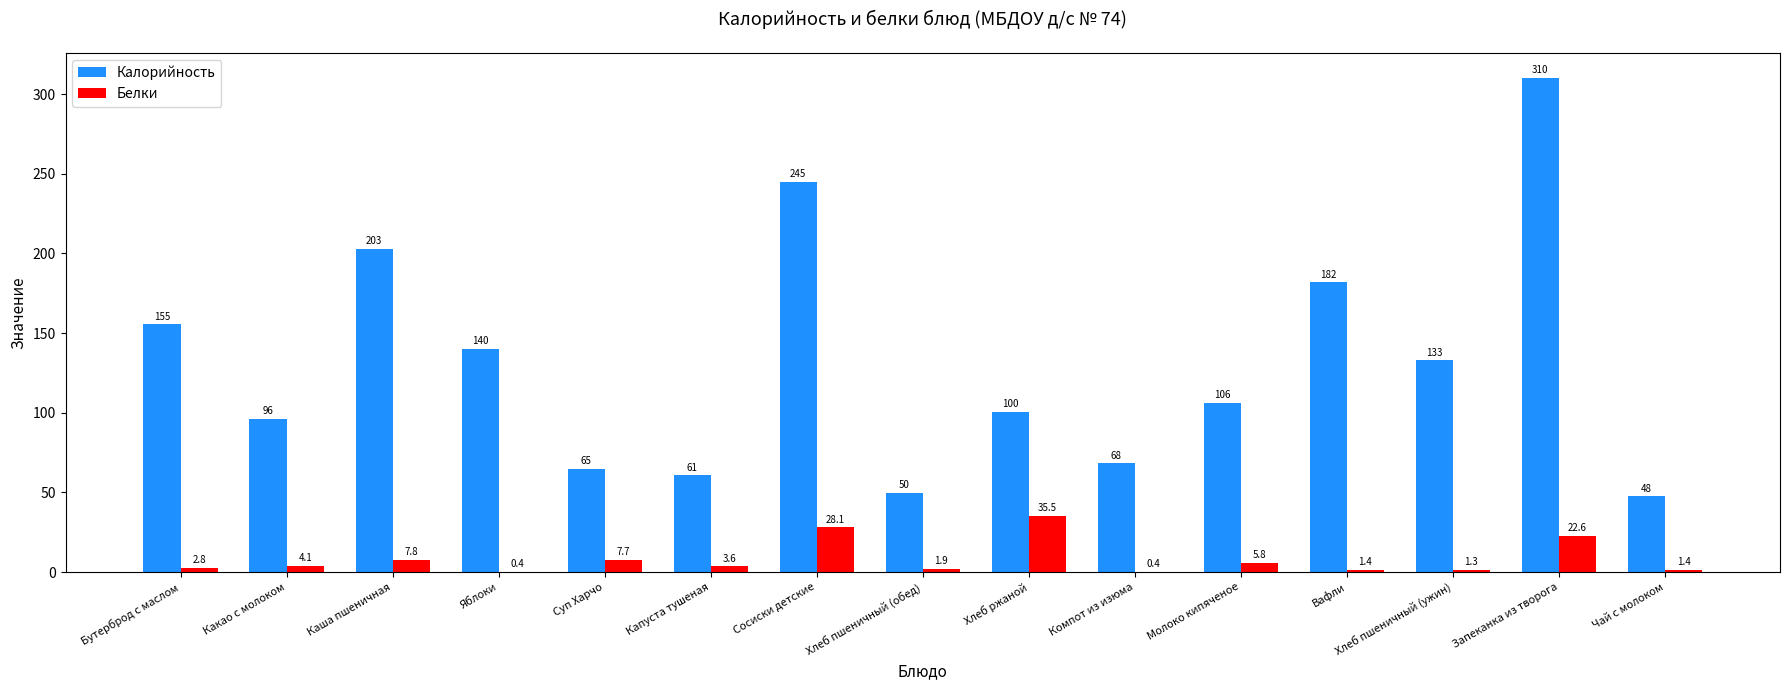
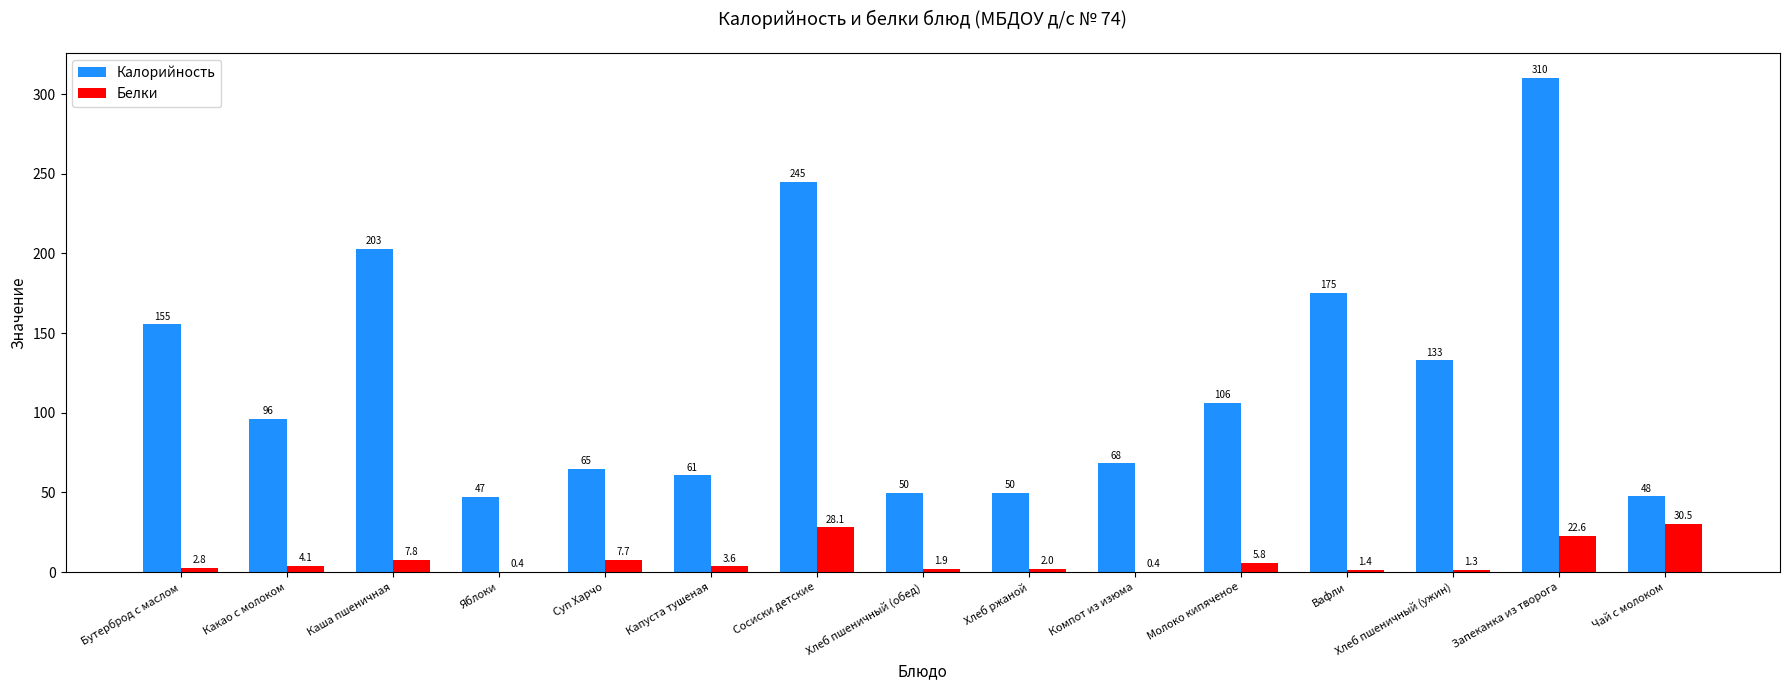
  {
    "Калорийность": {
      "Бутерброд с маслом": 155,
      "Какао с молоком": 96,
      "Каша пшеничная": 203,
-     "Яблоки": 140,
+     "Яблоки": 47,
      "Суп Харчо": 65,
      "Капуста тушеная": 61,
      "Сосиски детские": 245,
      "Хлеб пшеничный (обед)": 50,
-     "Хлеб ржаной": 100,
+     "Хлеб ржаной": 50,
      "Компот из изюма": 68,
      "Молоко кипяченое": 106,
-     "Вафли": 182,
+     "Вафли": 175,
      "Хлеб пшеничный (ужин)": 133,
      "Запеканка из творога": 310,
      "Чай с молоком": 48
    },
    "Белки": {
      "Бутерброд с маслом": 2.8,
      "Какао с молоком": 4.1,
      "Каша пшеничная": 7.8,
      "Яблоки": 0.4,
      "Суп Харчо": 7.7,
      "Капуста тушеная": 3.6,
      "Сосиски детские": 28.1,
      "Хлеб пшеничный (обед)": 1.9,
-     "Хлеб ржаной": 35.5,
+     "Хлеб ржаной": 2.0,
      "Компот из изюма": 0.4,
      "Молоко кипяченое": 5.8,
      "Вафли": 1.4,
      "Хлеб пшеничный (ужин)": 1.3,
      "Запеканка из творога": 22.6,
-     "Чай с молоком": 1.4
+     "Чай с молоком": 30.5
    }
  }
